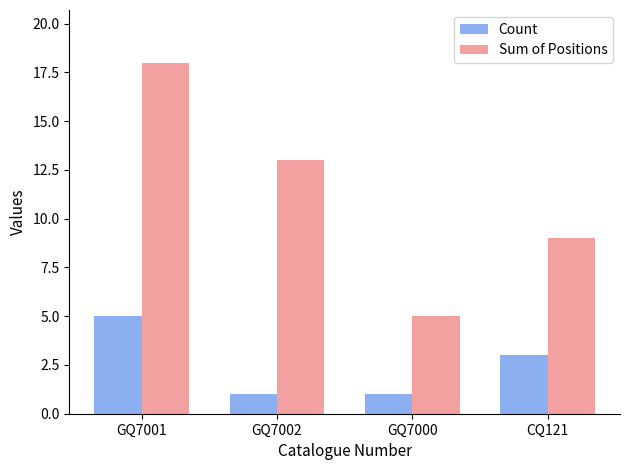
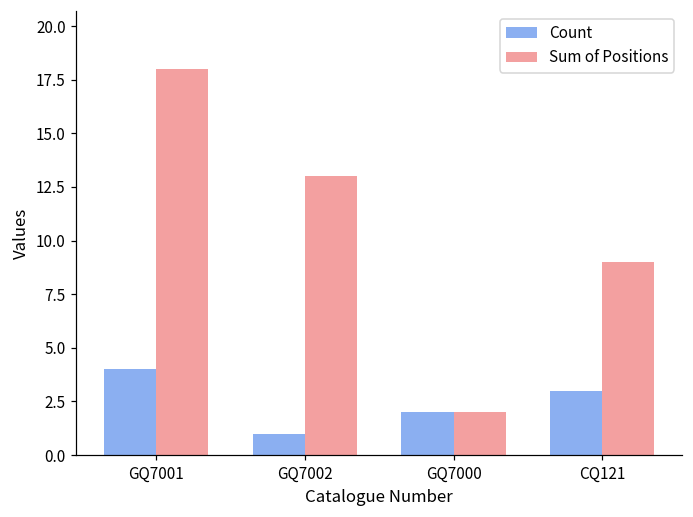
  {
    "Count": {
-     "GQ7001": 5,
+     "GQ7001": 4,
      "GQ7002": 1,
-     "GQ7000": 1,
+     "GQ7000": 2,
      "CQ121": 3
    },
    "Sum of Positions": {
      "GQ7001": 18,
      "GQ7002": 13,
-     "GQ7000": 5,
+     "GQ7000": 2,
      "CQ121": 9
    }
  }
